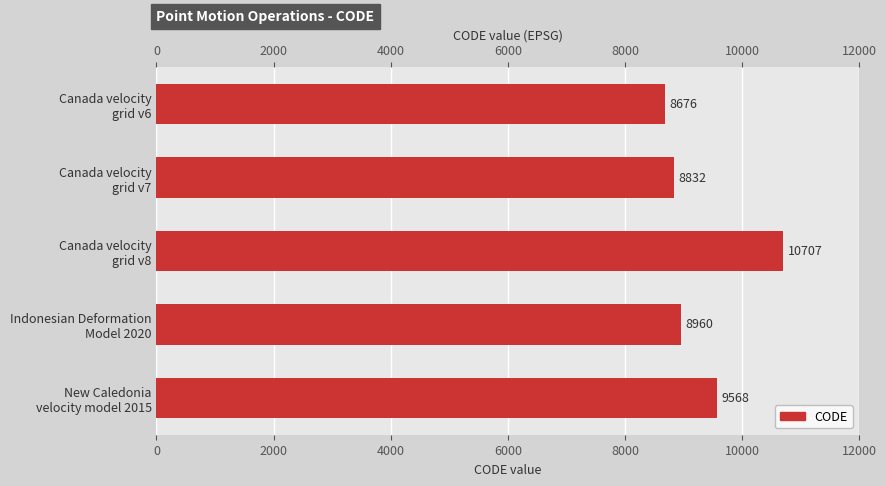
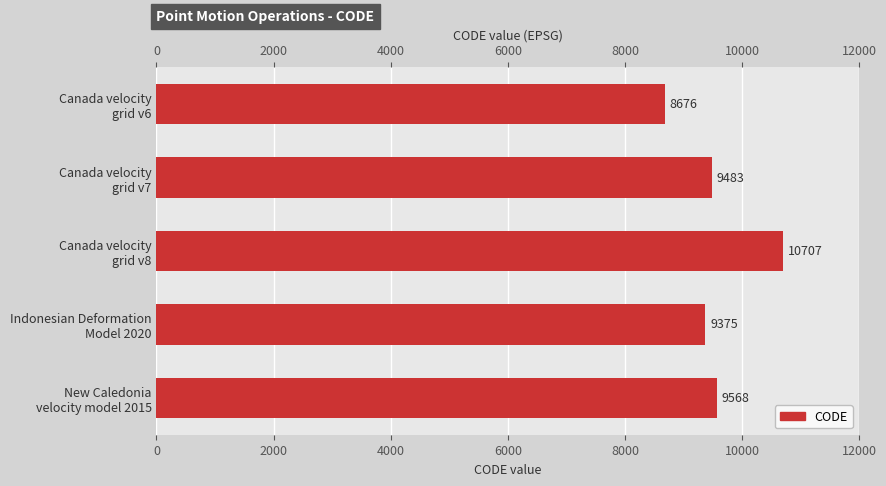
  {
    "Canada velocity grid v6": 8676,
-   "Canada velocity grid v7": 8832,
+   "Canada velocity grid v7": 9483,
    "Canada velocity grid v8": 10707,
-   "Indonesian Deformation Model 2020": 8960,
+   "Indonesian Deformation Model 2020": 9375,
    "New Caledonia velocity model 2015": 9568
  }
